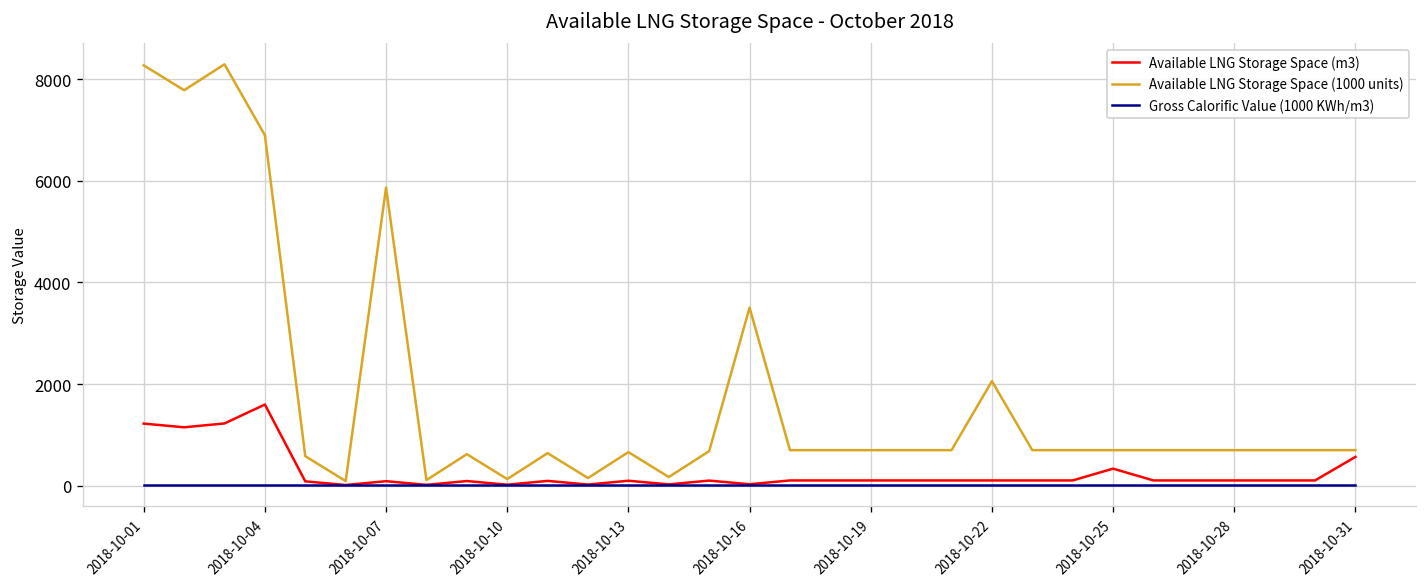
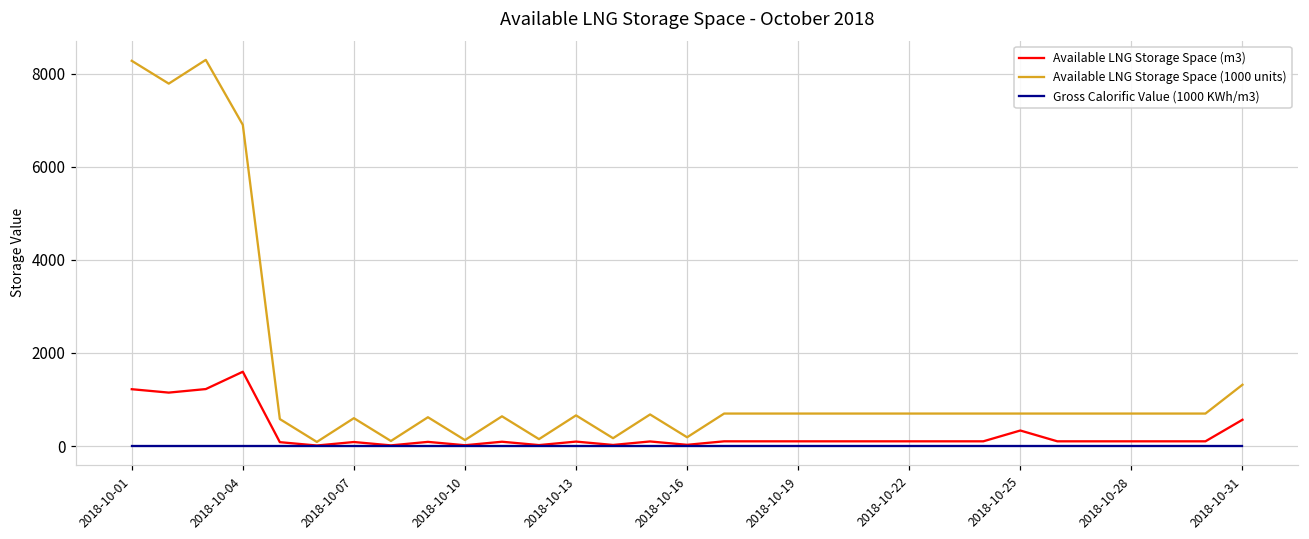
  {
    "Available LNG Storage Space (m3)": {
      "2018-10-01": 1200,
      "2018-10-04": 1600,
      "2018-10-07": 100,
      "2018-10-13": 100,
      "2018-10-19": 100,
      "2018-10-22": 100,
      "2018-10-25": 300,
      "2018-10-28": 100,
      "2018-10-31": 600
    },
    "Available LNG Storage Space (1000 units)": {
      "2018-10-01": 8300,
      "2018-10-04": 6900,
-     "2018-10-07": 5900,
+     "2018-10-07": 600,
      "2018-10-10": 100,
      "2018-10-13": 700,
-     "2018-10-16": 3500,
+     "2018-10-16": 200,
      "2018-10-19": 700,
-     "2018-10-22": 2100,
+     "2018-10-22": 700,
      "2018-10-25": 700,
      "2018-10-28": 700,
-     "2018-10-31": 700
+     "2018-10-31": 1300
    },
    "Gross Calorific Value (1000 KWh/m3)": {
      "2018-10-01": 0,
      "2018-10-04": 0,
      "2018-10-07": 0,
      "2018-10-13": 0,
      "2018-10-19": 0,
      "2018-10-22": 0,
      "2018-10-25": 0,
      "2018-10-28": 0,
      "2018-10-31": 0
    }
  }
